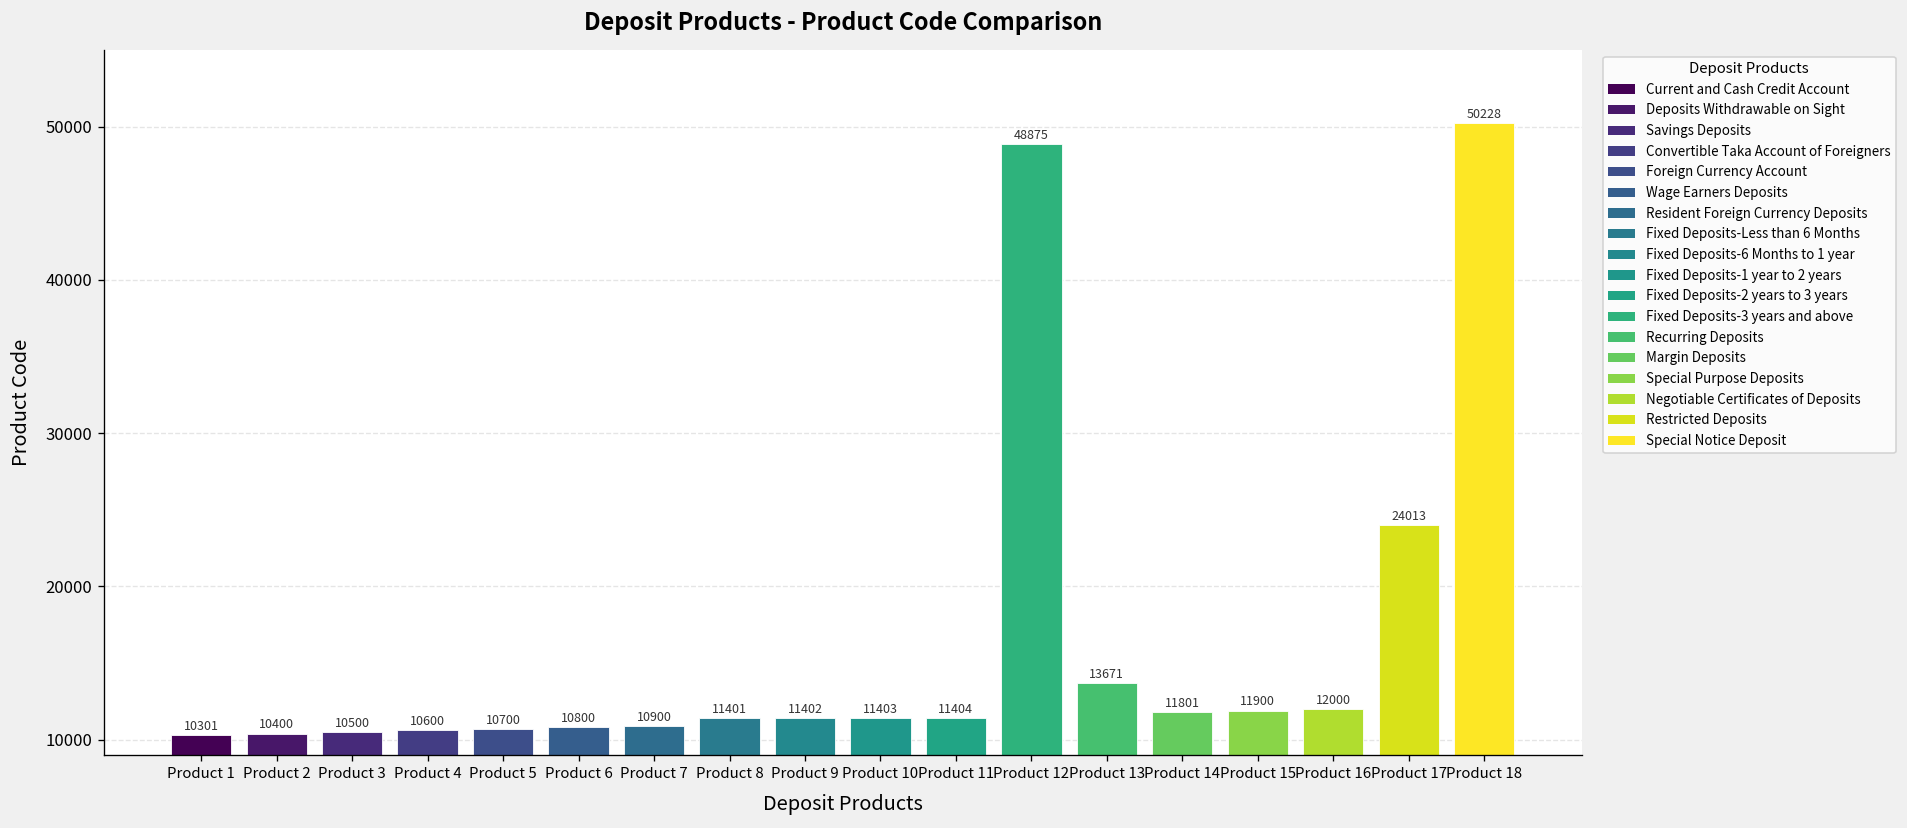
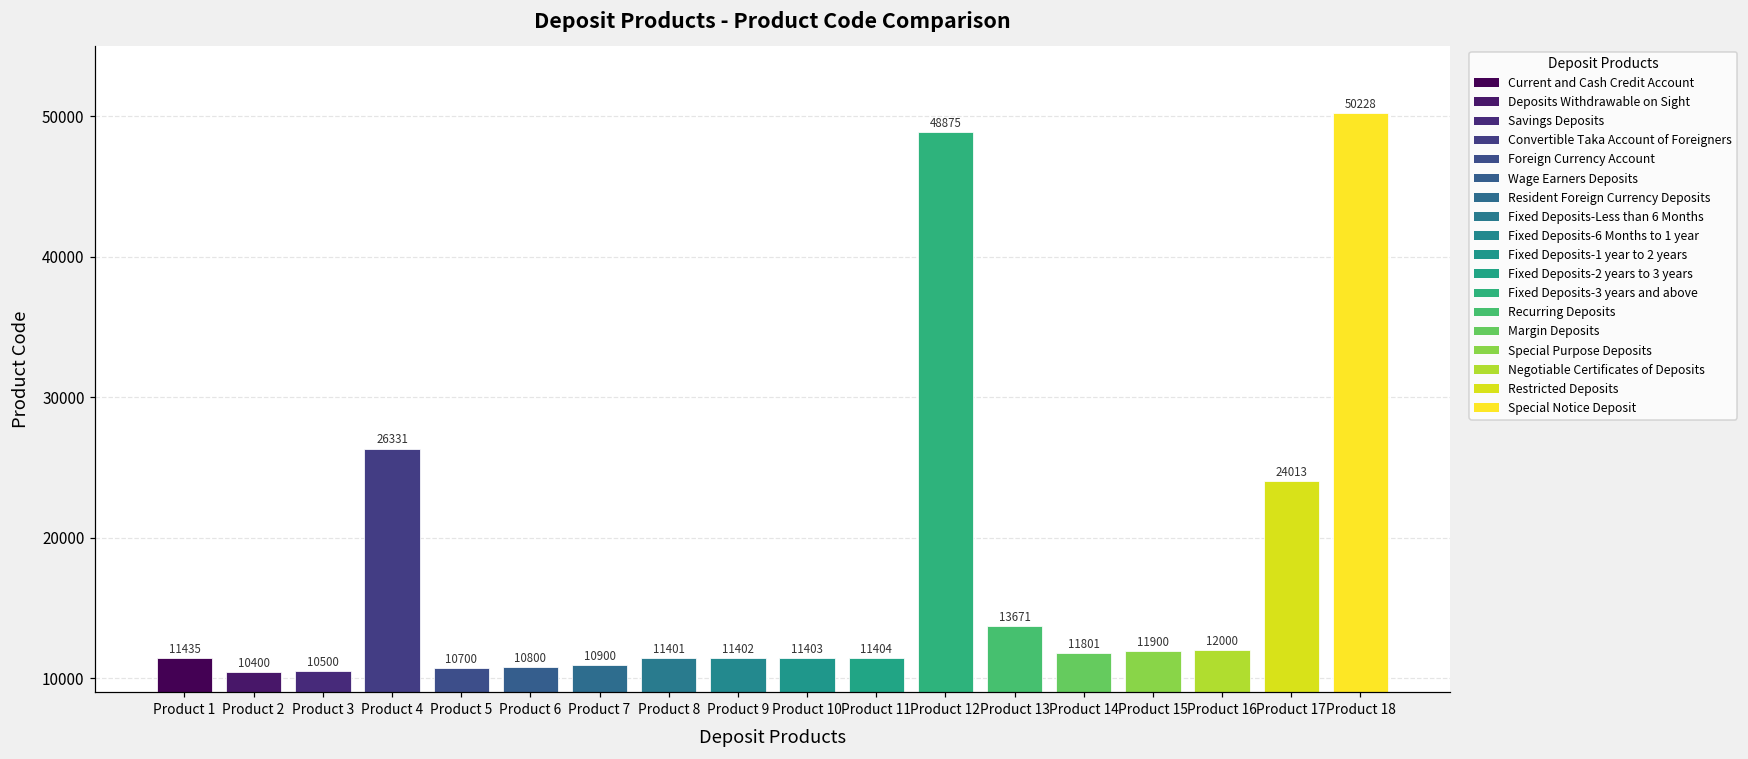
  {
-   "Product 1": 10301,
+   "Product 1": 11435,
    "Product 2": 10400,
    "Product 3": 10500,
-   "Product 4": 10600,
+   "Product 4": 26331,
    "Product 5": 10700,
    "Product 6": 10800,
    "Product 7": 10900,
    "Product 8": 11401,
    "Product 9": 11402,
    "Product 10": 11403,
    "Product 11": 11404,
    "Product 12": 48875,
    "Product 13": 13671,
    "Product 14": 11801,
    "Product 15": 11900,
    "Product 16": 12000,
    "Product 17": 24013,
    "Product 18": 50228
  }
